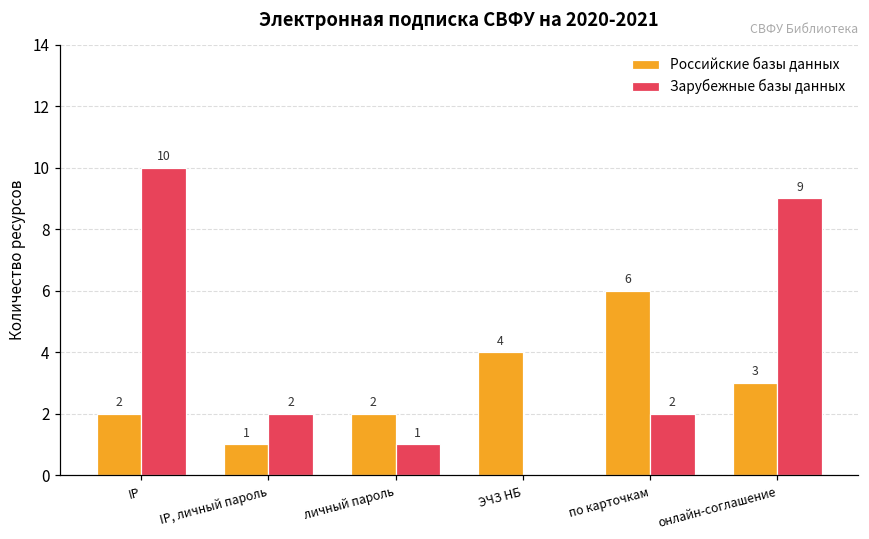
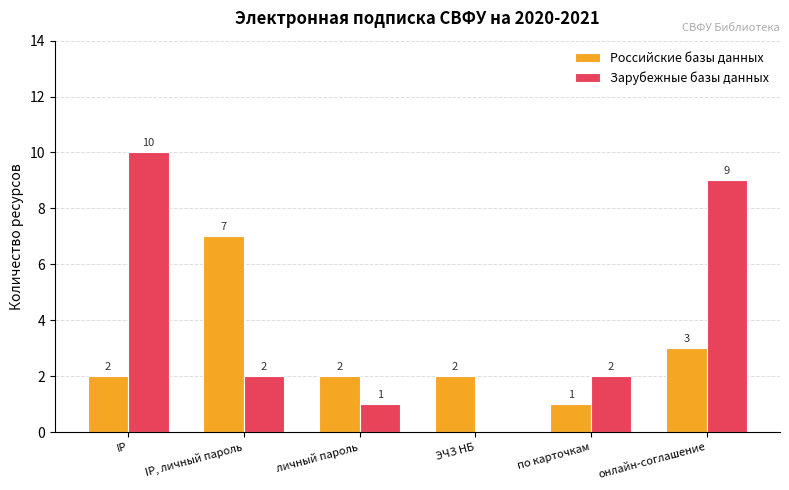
  {
    "Российские базы данных": {
      "IP": 2,
-     "IP, личный пароль": 1,
+     "IP, личный пароль": 7,
      "личный пароль": 2,
-     "ЭЧЗ НБ": 4,
-     "по карточкам": 6,
+     "ЭЧЗ НБ": 2,
+     "по карточкам": 1,
      "онлайн-соглашение": 3
    },
    "Зарубежные базы данных": {
      "IP": 10,
      "IP, личный пароль": 2,
      "личный пароль": 1,
      "по карточкам": 2,
      "онлайн-соглашение": 9
    }
  }
